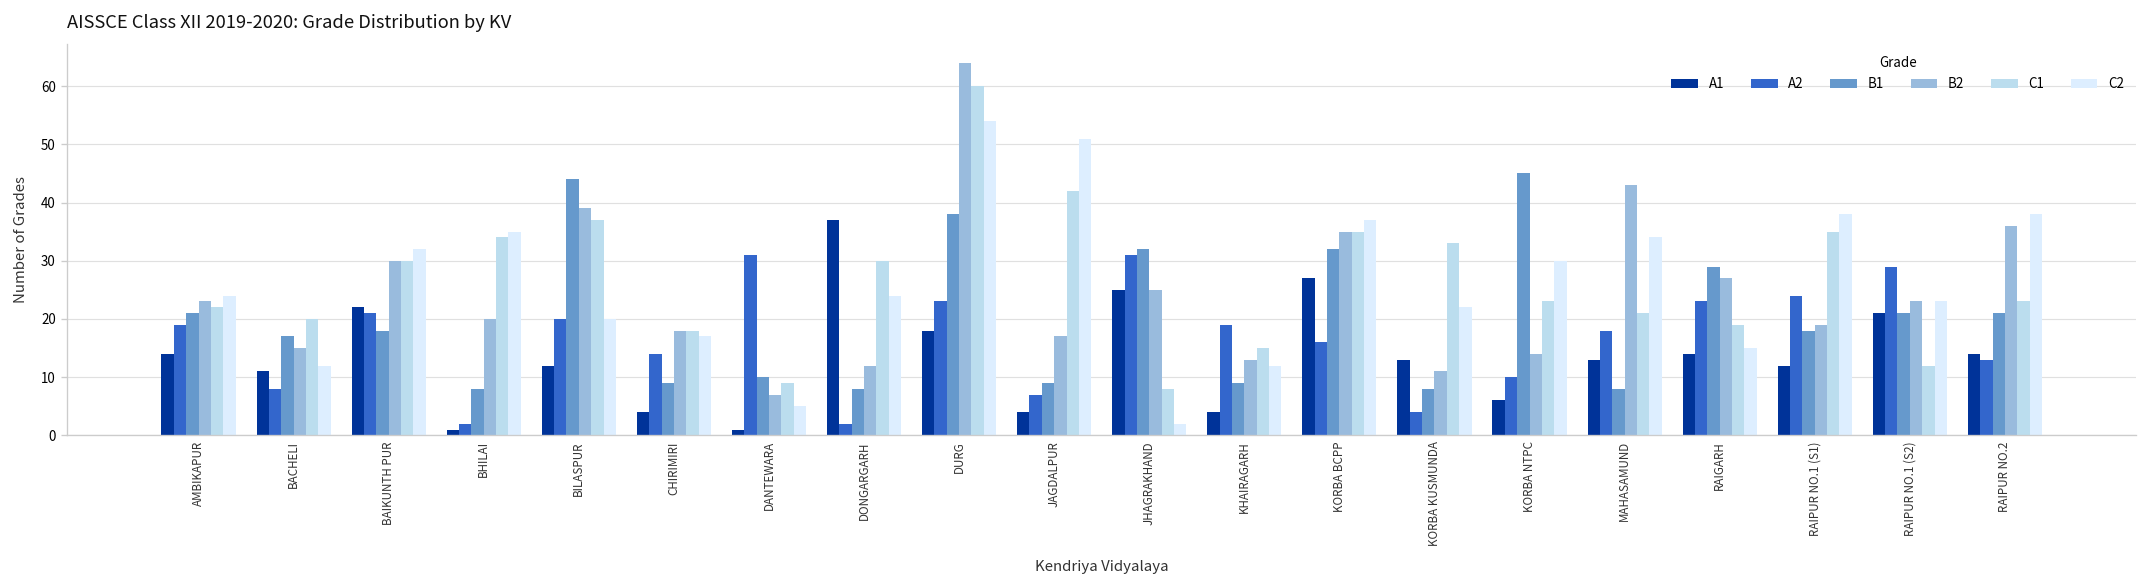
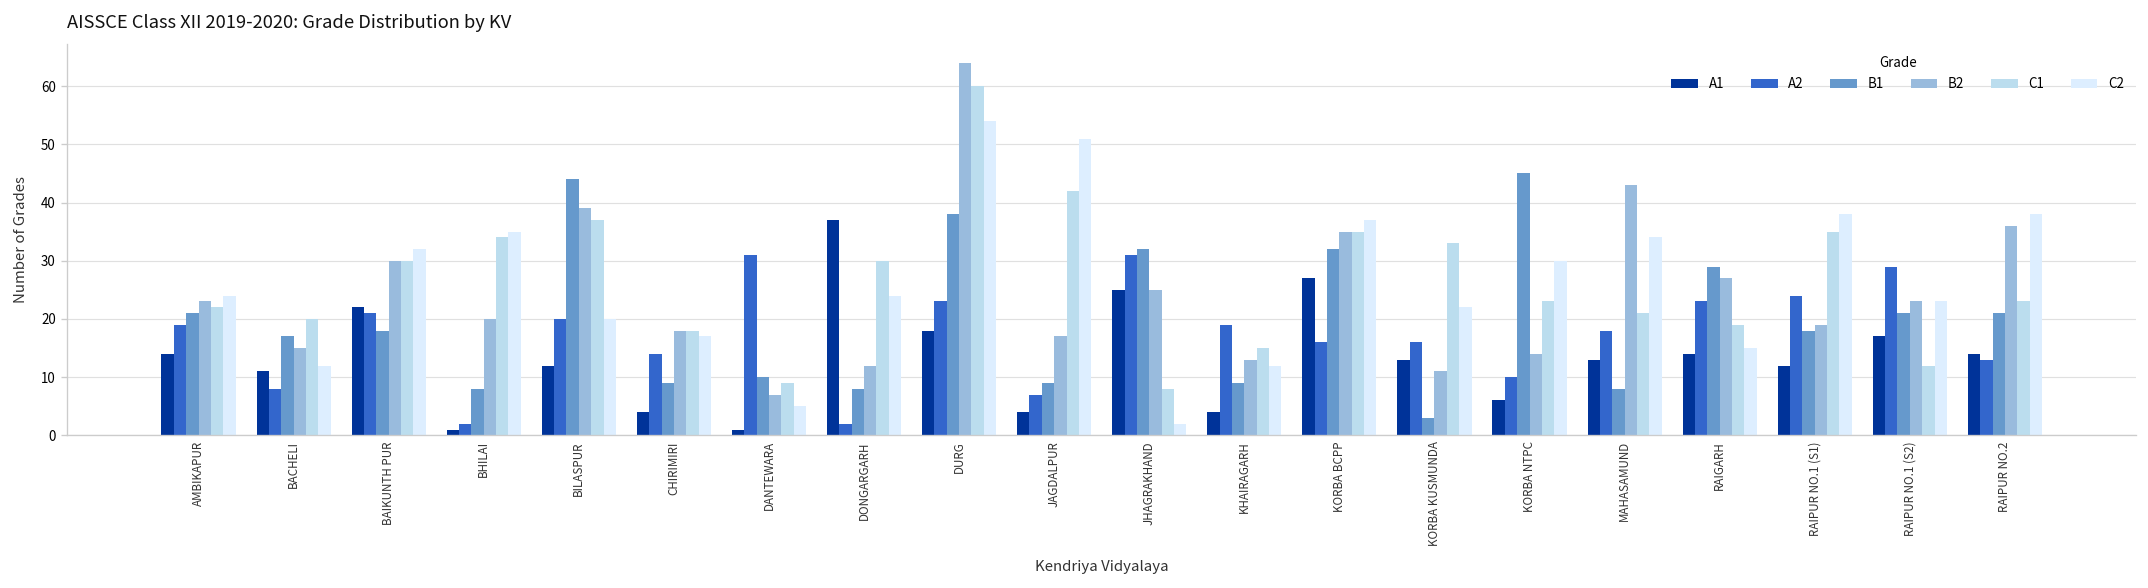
  {
    "A1": {
      "AMBIKAPUR": 14,
      "BACHELI": 11,
      "BAIKUNTH PUR": 22,
      "BHILAI": 1,
      "BILASPUR": 12,
      "CHIRIMIRI": 4,
      "DANTEWARA": 1,
      "DONGARGARH": 37,
      "DURG": 18,
      "JAGDALPUR": 4,
      "JHAGRAKHAND": 25,
      "KHAIRAGARH": 4,
      "KORBA BCPP": 27,
      "KORBA KUSMUNDA": 13,
      "KORBA NTPC": 6,
      "MAHASAMUND": 13,
      "RAIGARH": 14,
      "RAIPUR NO.1 (S1)": 12,
-     "RAIPUR NO.1 (S2)": 21,
+     "RAIPUR NO.1 (S2)": 17,
      "RAIPUR NO.2": 14
    },
    "A2": {
      "AMBIKAPUR": 19,
      "BACHELI": 8,
      "BAIKUNTH PUR": 21,
      "BHILAI": 2,
      "BILASPUR": 20,
      "CHIRIMIRI": 14,
      "DANTEWARA": 31,
      "DONGARGARH": 2,
      "DURG": 23,
      "JAGDALPUR": 7,
      "JHAGRAKHAND": 31,
      "KHAIRAGARH": 19,
      "KORBA BCPP": 16,
-     "KORBA KUSMUNDA": 4,
+     "KORBA KUSMUNDA": 16,
      "KORBA NTPC": 10,
      "MAHASAMUND": 18,
      "RAIGARH": 23,
      "RAIPUR NO.1 (S1)": 24,
      "RAIPUR NO.1 (S2)": 29,
      "RAIPUR NO.2": 13
    },
    "B1": {
      "AMBIKAPUR": 21,
      "BACHELI": 17,
      "BAIKUNTH PUR": 18,
      "BHILAI": 8,
      "BILASPUR": 44,
      "CHIRIMIRI": 9,
      "DANTEWARA": 10,
      "DONGARGARH": 8,
      "DURG": 38,
      "JAGDALPUR": 9,
      "JHAGRAKHAND": 32,
      "KHAIRAGARH": 9,
      "KORBA BCPP": 32,
-     "KORBA KUSMUNDA": 8,
+     "KORBA KUSMUNDA": 3,
      "KORBA NTPC": 45,
      "MAHASAMUND": 8,
      "RAIGARH": 29,
      "RAIPUR NO.1 (S1)": 18,
      "RAIPUR NO.1 (S2)": 21,
      "RAIPUR NO.2": 21
    }
  }
